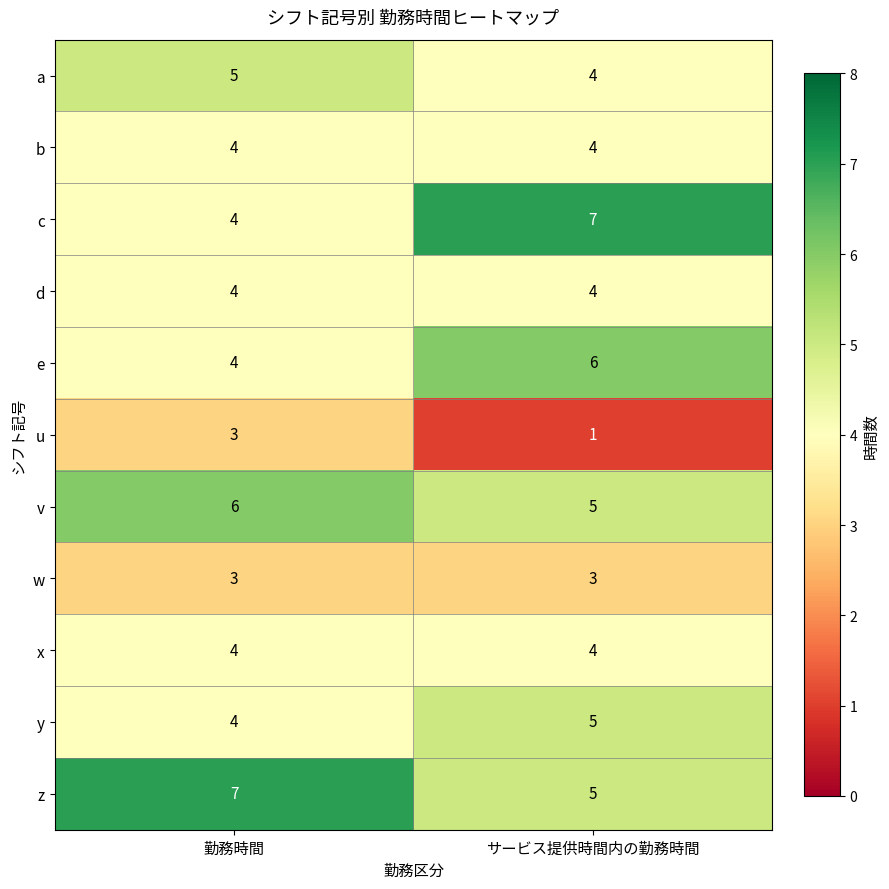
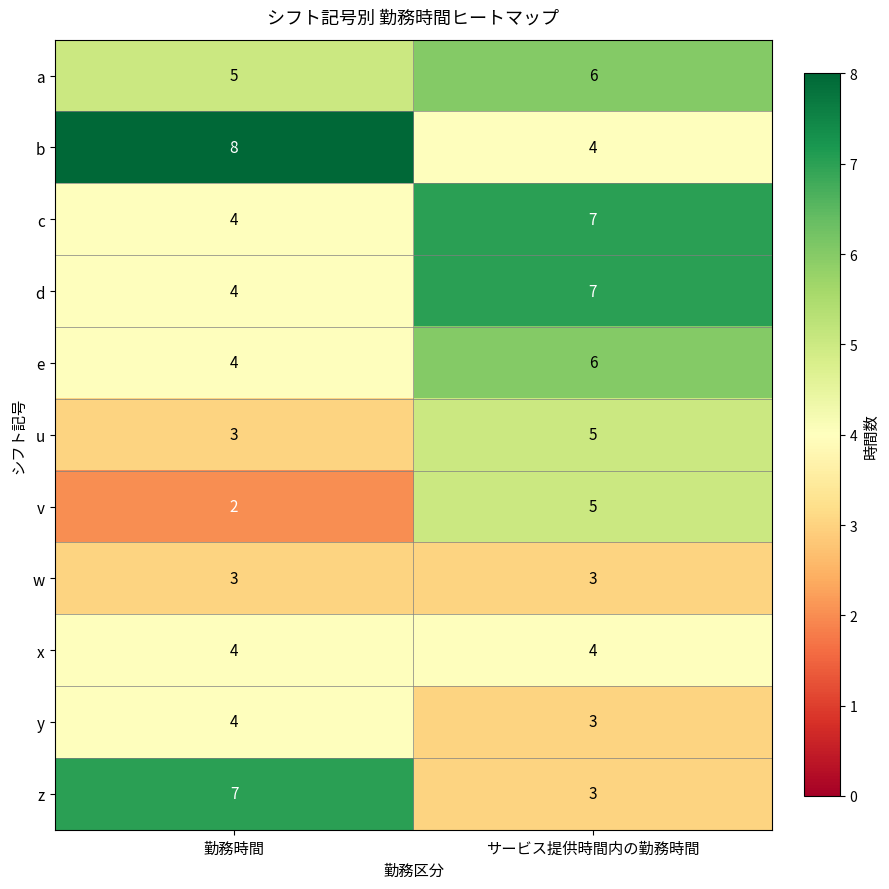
  {
    "a": {
      "勤務時間": 5,
-     "サービス提供時間内の勤務時間": 4
+     "サービス提供時間内の勤務時間": 6
    },
    "b": {
-     "勤務時間": 4,
+     "勤務時間": 8,
      "サービス提供時間内の勤務時間": 4
    },
    "c": {
      "勤務時間": 4,
      "サービス提供時間内の勤務時間": 7
    },
    "d": {
      "勤務時間": 4,
-     "サービス提供時間内の勤務時間": 4
+     "サービス提供時間内の勤務時間": 7
    },
    "e": {
      "勤務時間": 4,
      "サービス提供時間内の勤務時間": 6
    },
    "u": {
      "勤務時間": 3,
-     "サービス提供時間内の勤務時間": 1
+     "サービス提供時間内の勤務時間": 5
    },
    "v": {
-     "勤務時間": 6,
+     "勤務時間": 2,
      "サービス提供時間内の勤務時間": 5
    },
    "w": {
      "勤務時間": 3,
      "サービス提供時間内の勤務時間": 3
    },
    "x": {
      "勤務時間": 4,
      "サービス提供時間内の勤務時間": 4
    },
    "y": {
      "勤務時間": 4,
-     "サービス提供時間内の勤務時間": 5
+     "サービス提供時間内の勤務時間": 3
    },
    "z": {
      "勤務時間": 7,
-     "サービス提供時間内の勤務時間": 5
+     "サービス提供時間内の勤務時間": 3
    }
  }
